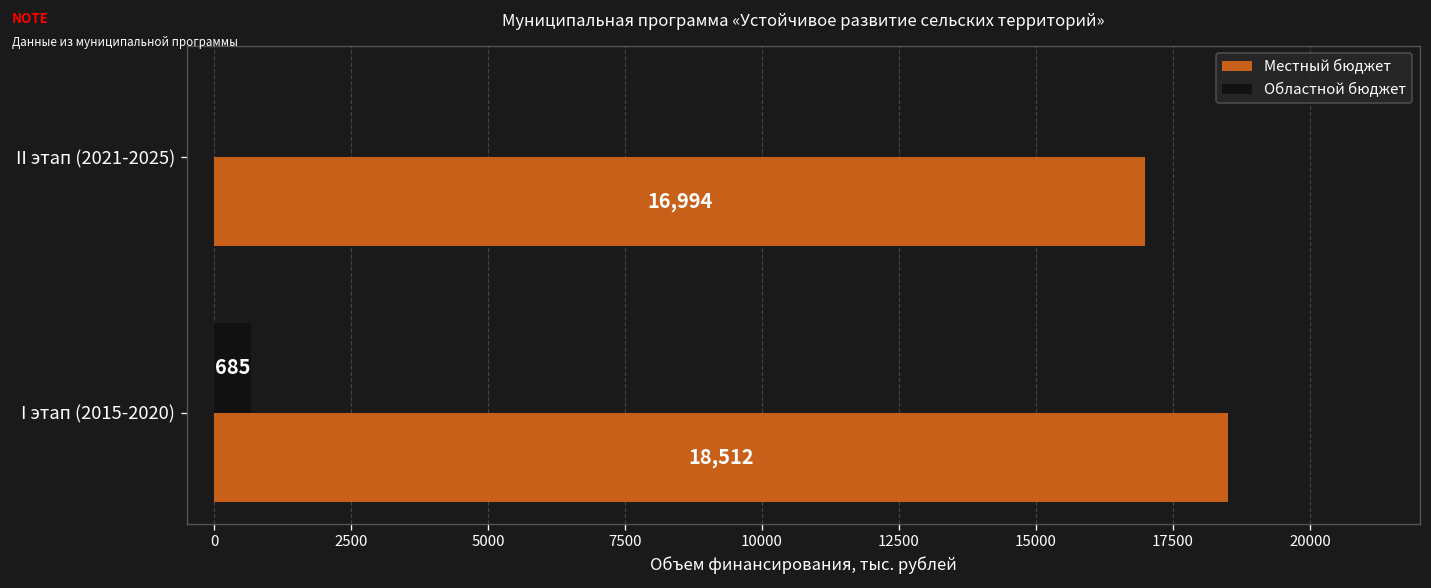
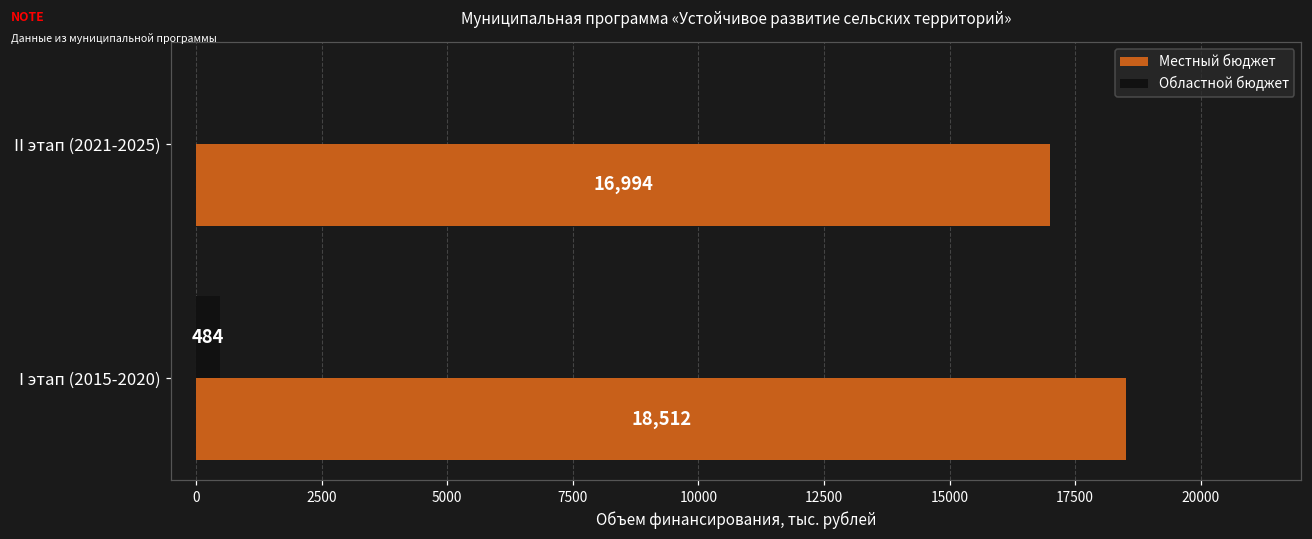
  {
    "Местный бюджет": {
      "II этап (2021-2025)": "16,994",
      "I этап (2015-2020)": "18,512"
    },
    "Областной бюджет": {
-     "I этап (2015-2020)": "685"
+     "I этап (2015-2020)": "484"
    }
  }
